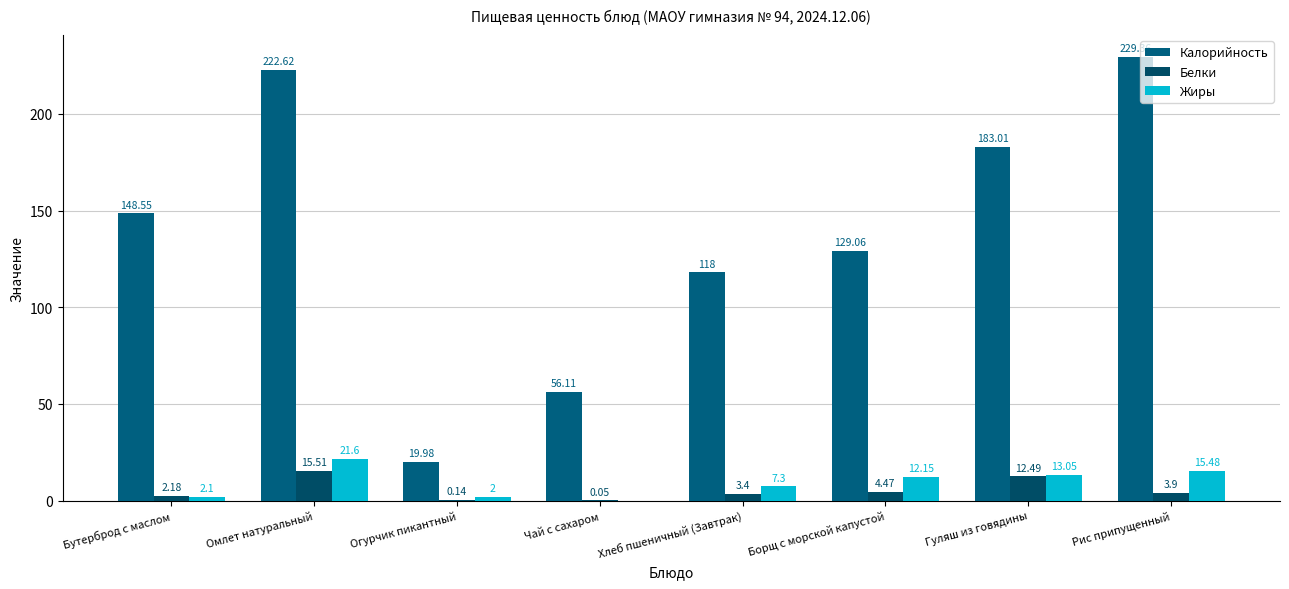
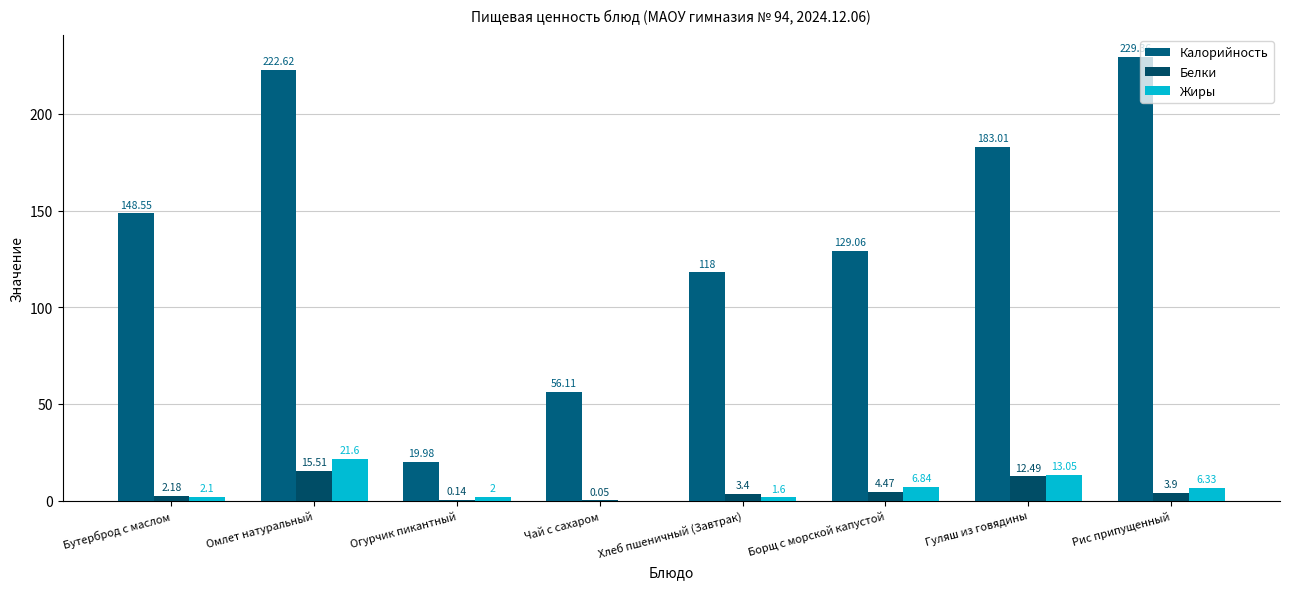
  {
    "Жиры": {
      "Бутерброд с маслом": 2.1,
      "Омлет натуральный": 21.6,
      "Огурчик пикантный": 2,
-     "Хлеб пшеничный (Завтрак)": 7.3,
-     "Борщ с морской капустой": 12.15,
+     "Хлеб пшеничный (Завтрак)": 1.6,
+     "Борщ с морской капустой": 6.84,
      "Гуляш из говядины": 13.05,
-     "Рис припущенный": 15.48
+     "Рис припущенный": 6.33
    }
  }
